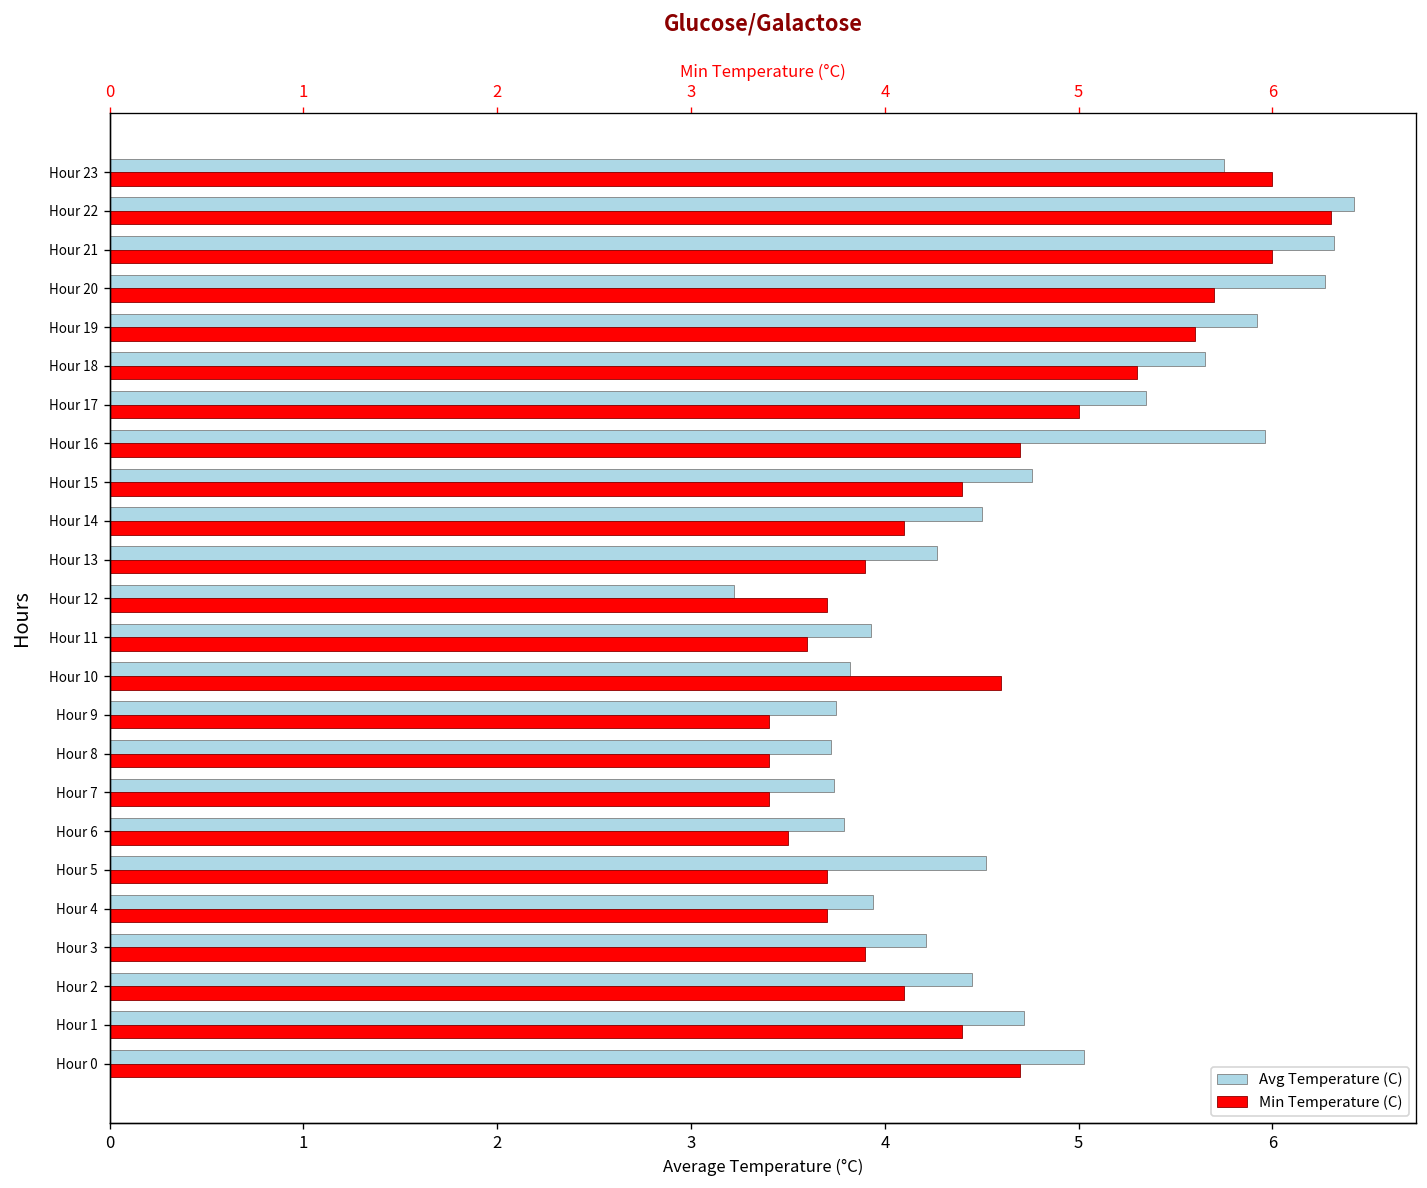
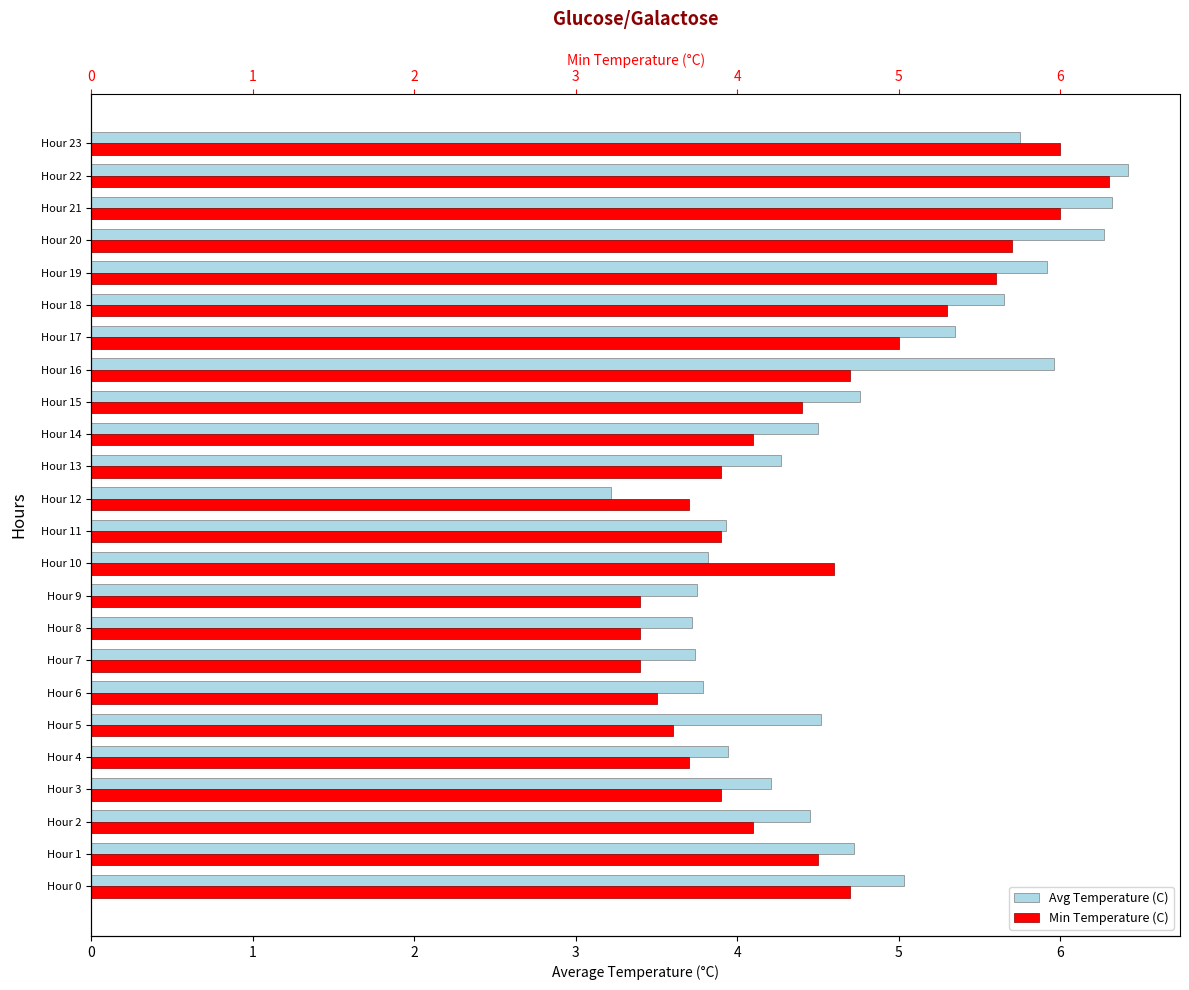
  {
    "Avg Temperature (C)": {
      "Hour 23": 5.75,
      "Hour 22": 6.42,
      "Hour 21": 6.32,
      "Hour 20": 6.27,
      "Hour 19": 5.92,
      "Hour 18": 5.65,
      "Hour 17": 5.35,
      "Hour 16": 5.96,
      "Hour 15": 4.76,
      "Hour 14": 4.5,
      "Hour 13": 4.27,
      "Hour 12": 3.22,
      "Hour 11": 3.93,
      "Hour 10": 3.82,
      "Hour 9": 3.75,
      "Hour 8": 3.72,
      "Hour 7": 3.74,
      "Hour 6": 3.8,
      "Hour 5": 4.52,
      "Hour 4": 3.94,
      "Hour 3": 4.2,
      "Hour 2": 4.45,
      "Hour 1": 4.72,
      "Hour 0": 5.03
    },
    "Min Temperature (C)": {
      "Hour 23": 6.0,
      "Hour 22": 6.3,
      "Hour 21": 6.0,
      "Hour 20": 5.7,
      "Hour 19": 5.6,
      "Hour 18": 5.3,
      "Hour 17": 5.0,
      "Hour 16": 4.7,
      "Hour 15": 4.4,
      "Hour 14": 4.1,
      "Hour 13": 3.9,
      "Hour 12": 3.7,
-     "Hour 11": 3.6,
+     "Hour 11": 3.9,
      "Hour 10": 4.6,
      "Hour 9": 3.4,
      "Hour 8": 3.4,
      "Hour 7": 3.4,
      "Hour 6": 3.5,
-     "Hour 5": 3.7,
+     "Hour 5": 3.6,
      "Hour 4": 3.7,
      "Hour 3": 3.9,
      "Hour 2": 4.1,
-     "Hour 1": 4.4,
+     "Hour 1": 4.5,
      "Hour 0": 4.7
    }
  }
